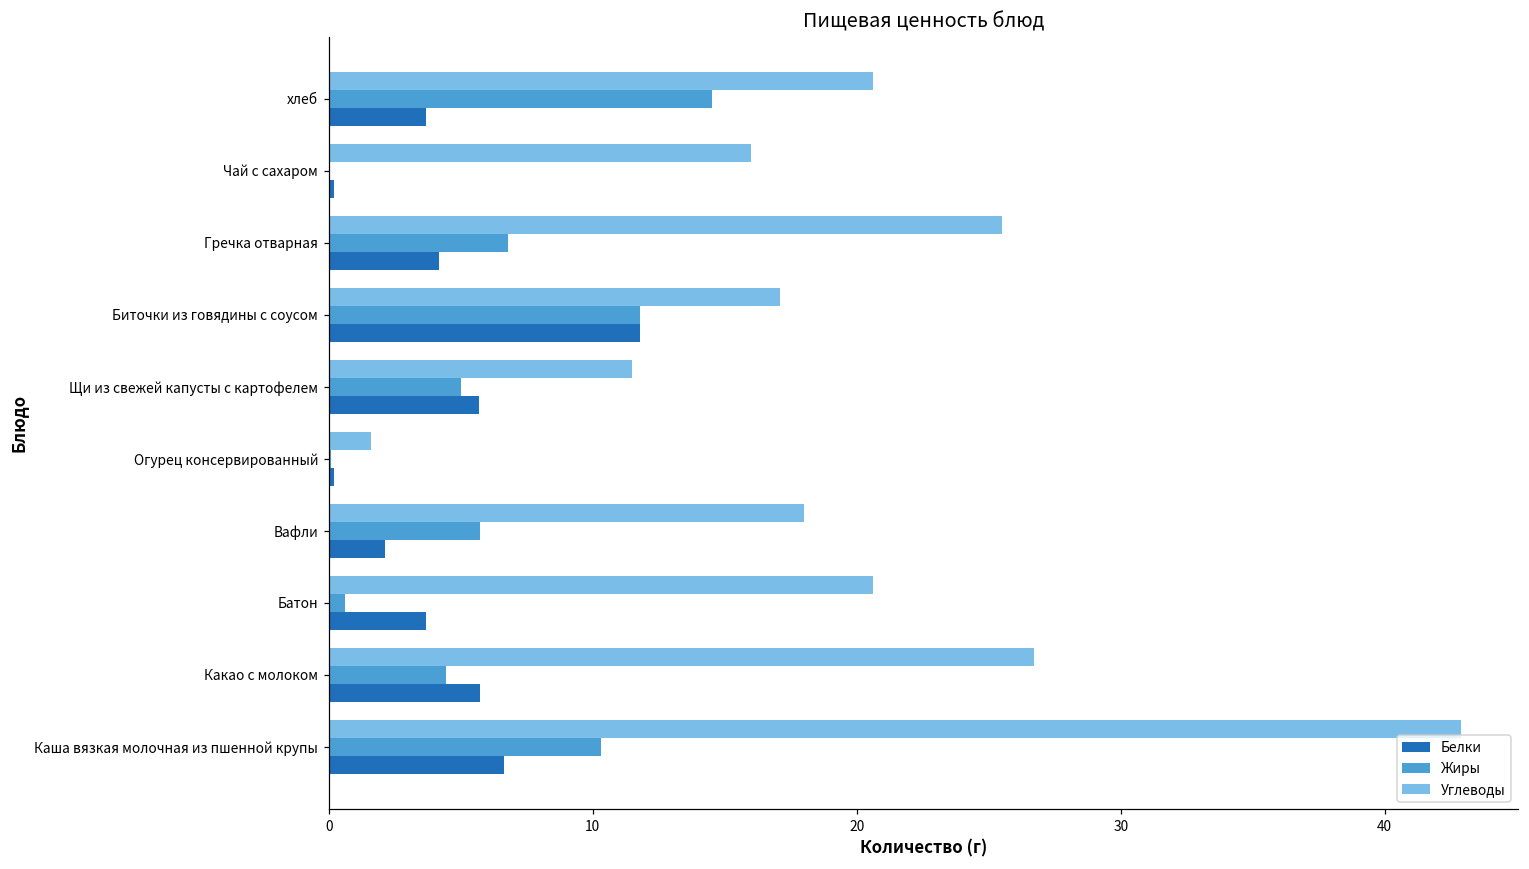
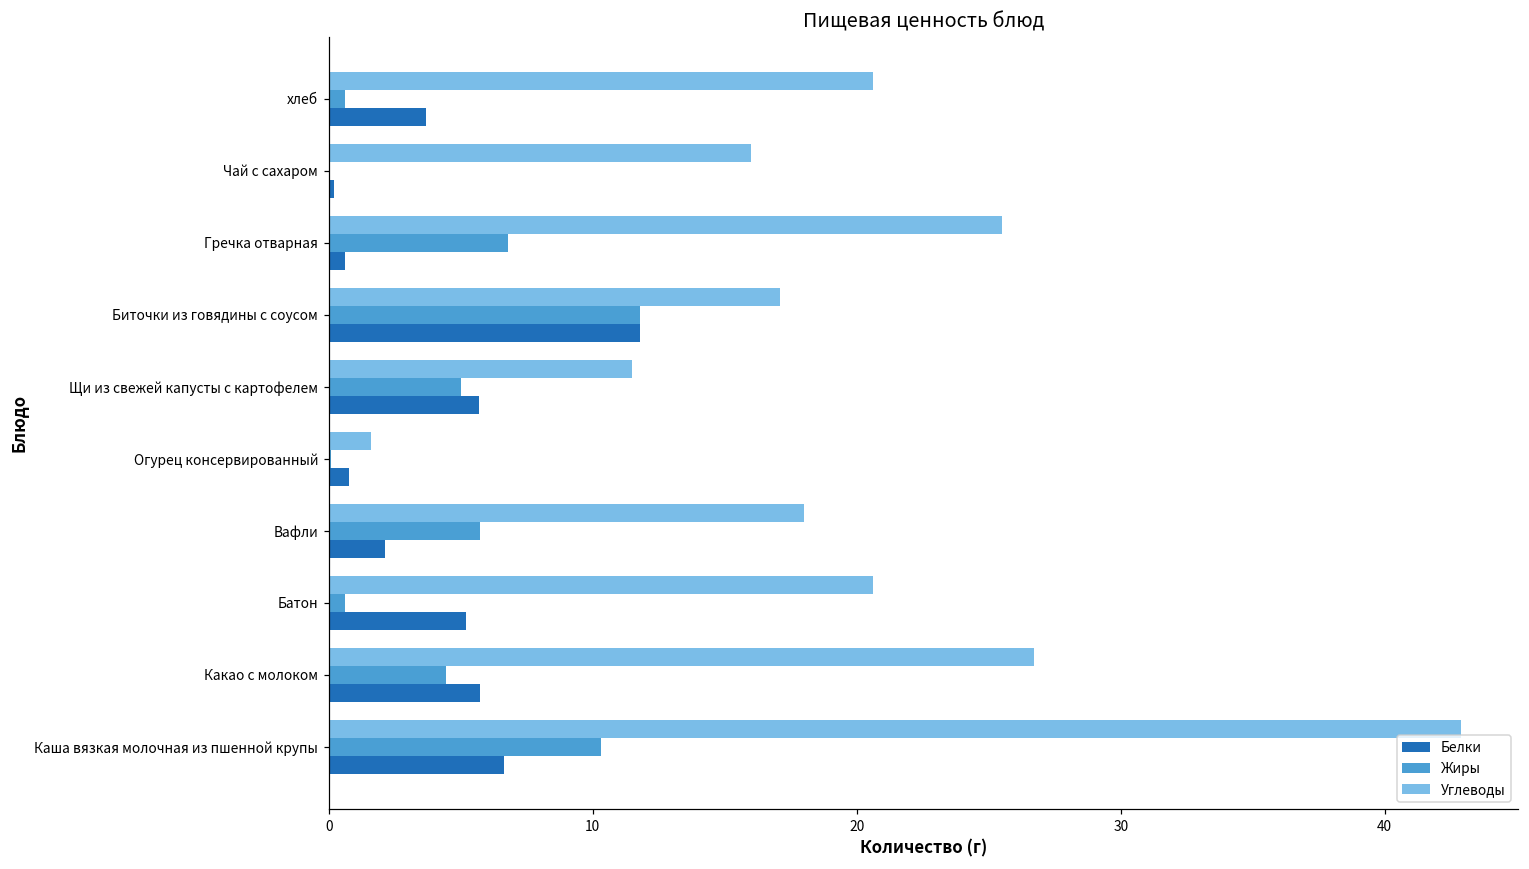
  {
    "Белки": {
      "хлеб": 3.7,
      "Чай с сахаром": 0.2,
-     "Гречка отварная": 4.2,
+     "Гречка отварная": 0.6,
      "Биточки из говядины с соусом": 11.8,
      "Щи из свежей капусты с картофелем": 5.7,
-     "Огурец консервированный": 0.2,
+     "Огурец консервированный": 0.8,
      "Вафли": 2.1,
-     "Батон": 3.7,
+     "Батон": 5.2,
      "Какао с молоком": 5.7,
      "Каша вязкая молочная из пшенной крупы": 6.7
    },
    "Жиры": {
-     "хлеб": 14.5,
+     "хлеб": 0.6,
      "Чай с сахаром": 0.0,
      "Гречка отварная": 6.8,
      "Биточки из говядины с соусом": 11.8,
      "Щи из свежей капусты с картофелем": 5.0,
      "Вафли": 5.7,
      "Батон": 0.6,
      "Какао с молоком": 4.4,
      "Каша вязкая молочная из пшенной крупы": 10.3
    },
    "Углеводы": {
      "хлеб": 20.6,
      "Чай с сахаром": 16.0,
      "Гречка отварная": 25.5,
      "Биточки из говядины с соусом": 17.1,
      "Щи из свежей капусты с картофелем": 11.5,
      "Огурец консервированный": 1.6,
      "Вафли": 18.0,
      "Батон": 20.6,
      "Какао с молоком": 26.7,
      "Каша вязкая молочная из пшенной крупы": 42.9
    }
  }
